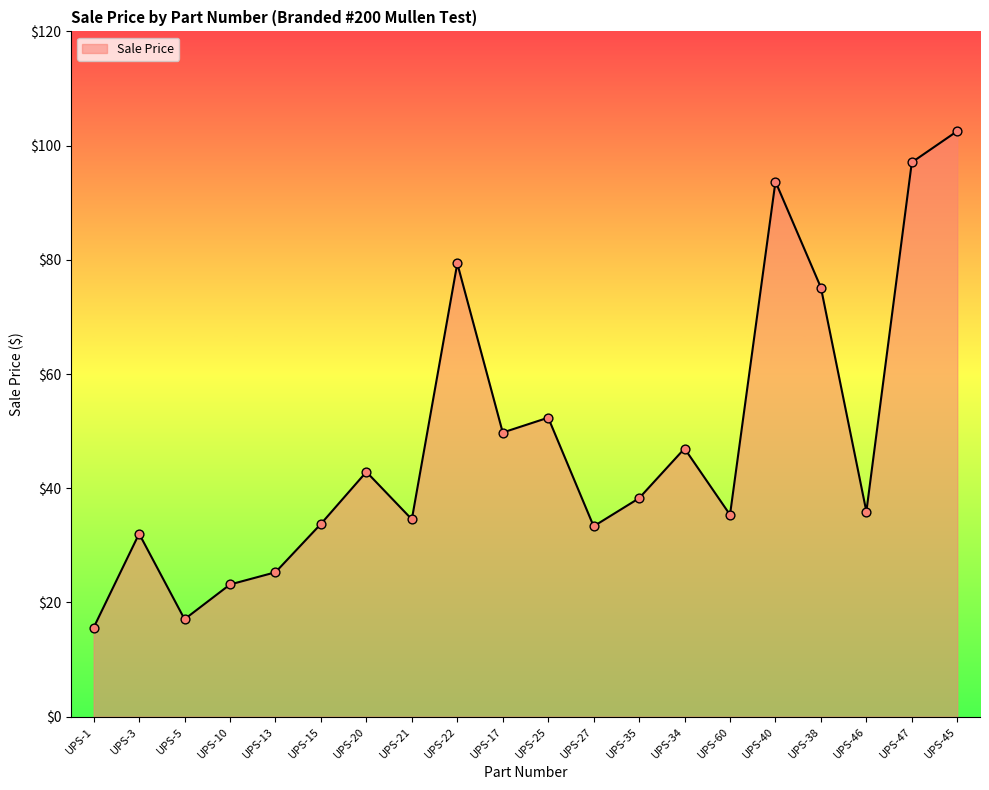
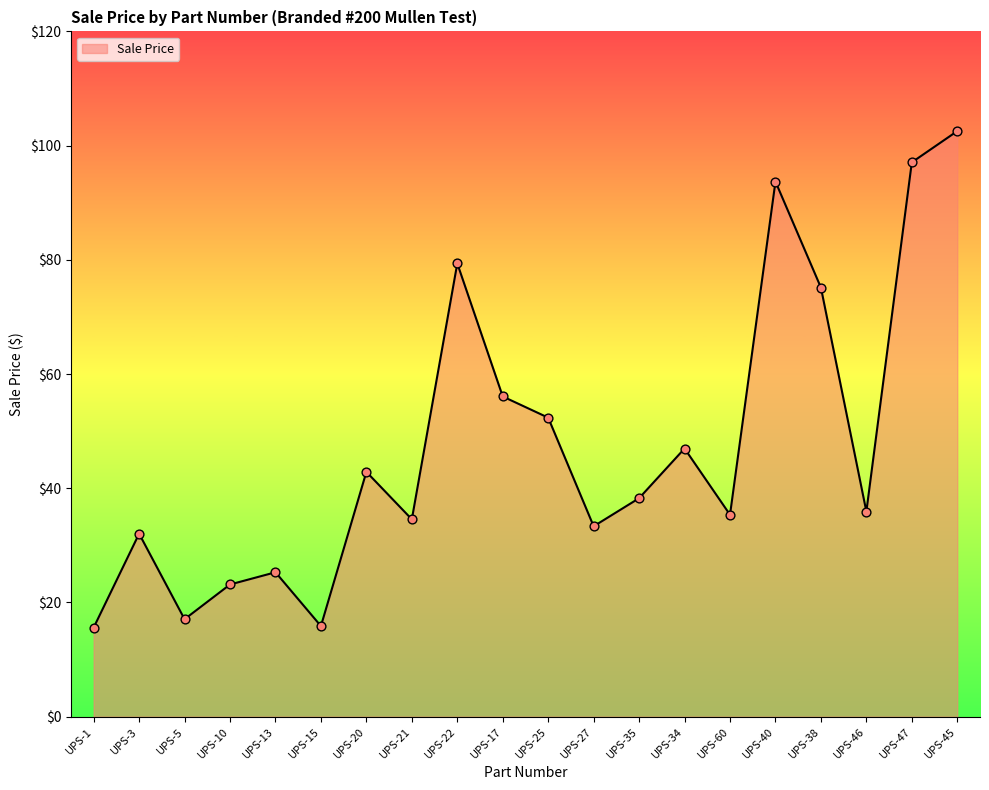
  {
    "UPS-1": "$16",
    "UPS-3": "$32",
    "UPS-5": "$17",
    "UPS-10": "$23",
    "UPS-13": "$25",
-   "UPS-15": "$34",
+   "UPS-15": "$16",
    "UPS-20": "$43",
    "UPS-21": "$35",
    "UPS-22": "$79",
-   "UPS-17": "$50",
+   "UPS-17": "$56",
    "UPS-25": "$52",
    "UPS-27": "$33",
    "UPS-35": "$38",
    "UPS-34": "$47",
    "UPS-60": "$35",
    "UPS-40": "$94",
    "UPS-38": "$75",
    "UPS-46": "$36",
    "UPS-47": "$97",
    "UPS-45": "$103"
  }
